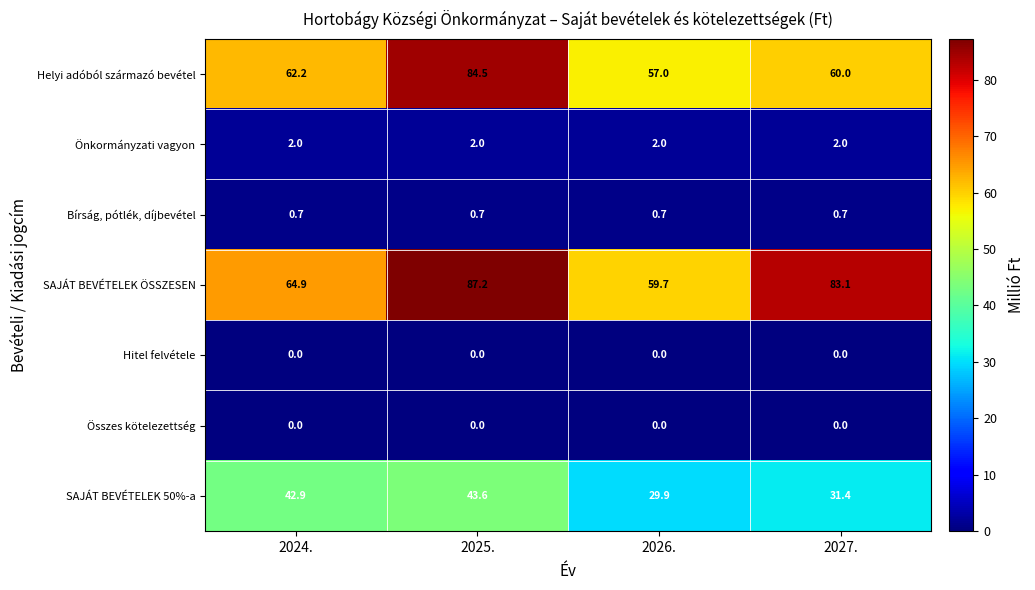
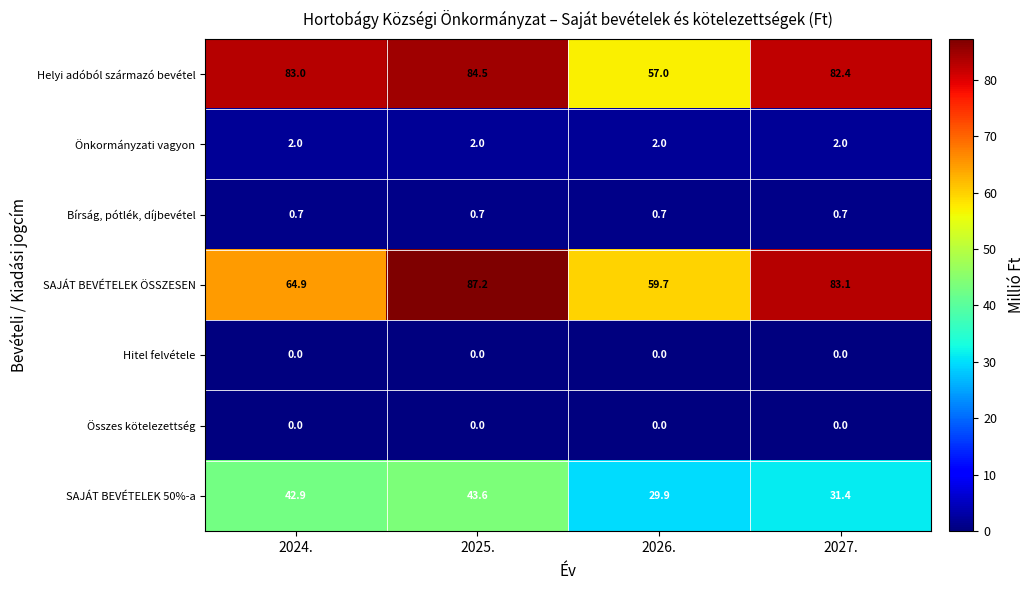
  {
    "Helyi adóból származó bevétel": {
-     "2024.": 62.2,
+     "2024.": 83.0,
      "2025.": 84.5,
      "2026.": 57.0,
-     "2027.": 60.0
+     "2027.": 82.4
    },
    "Önkormányzati vagyon": {
      "2024.": 2.0,
      "2025.": 2.0,
      "2026.": 2.0,
      "2027.": 2.0
    },
    "Bírság, pótlék, díjbevétel": {
      "2024.": 0.7,
      "2025.": 0.7,
      "2026.": 0.7,
      "2027.": 0.7
    },
    "SAJÁT BEVÉTELEK ÖSSZESEN": {
      "2024.": 64.9,
      "2025.": 87.2,
      "2026.": 59.7,
      "2027.": 83.1
    },
    "Hitel felvétele": {
      "2024.": 0.0,
      "2025.": 0.0,
      "2026.": 0.0,
      "2027.": 0.0
    },
    "Összes kötelezettség": {
      "2024.": 0.0,
      "2025.": 0.0,
      "2026.": 0.0,
      "2027.": 0.0
    },
    "SAJÁT BEVÉTELEK 50%-a": {
      "2024.": 42.9,
      "2025.": 43.6,
      "2026.": 29.9,
      "2027.": 31.4
    }
  }
